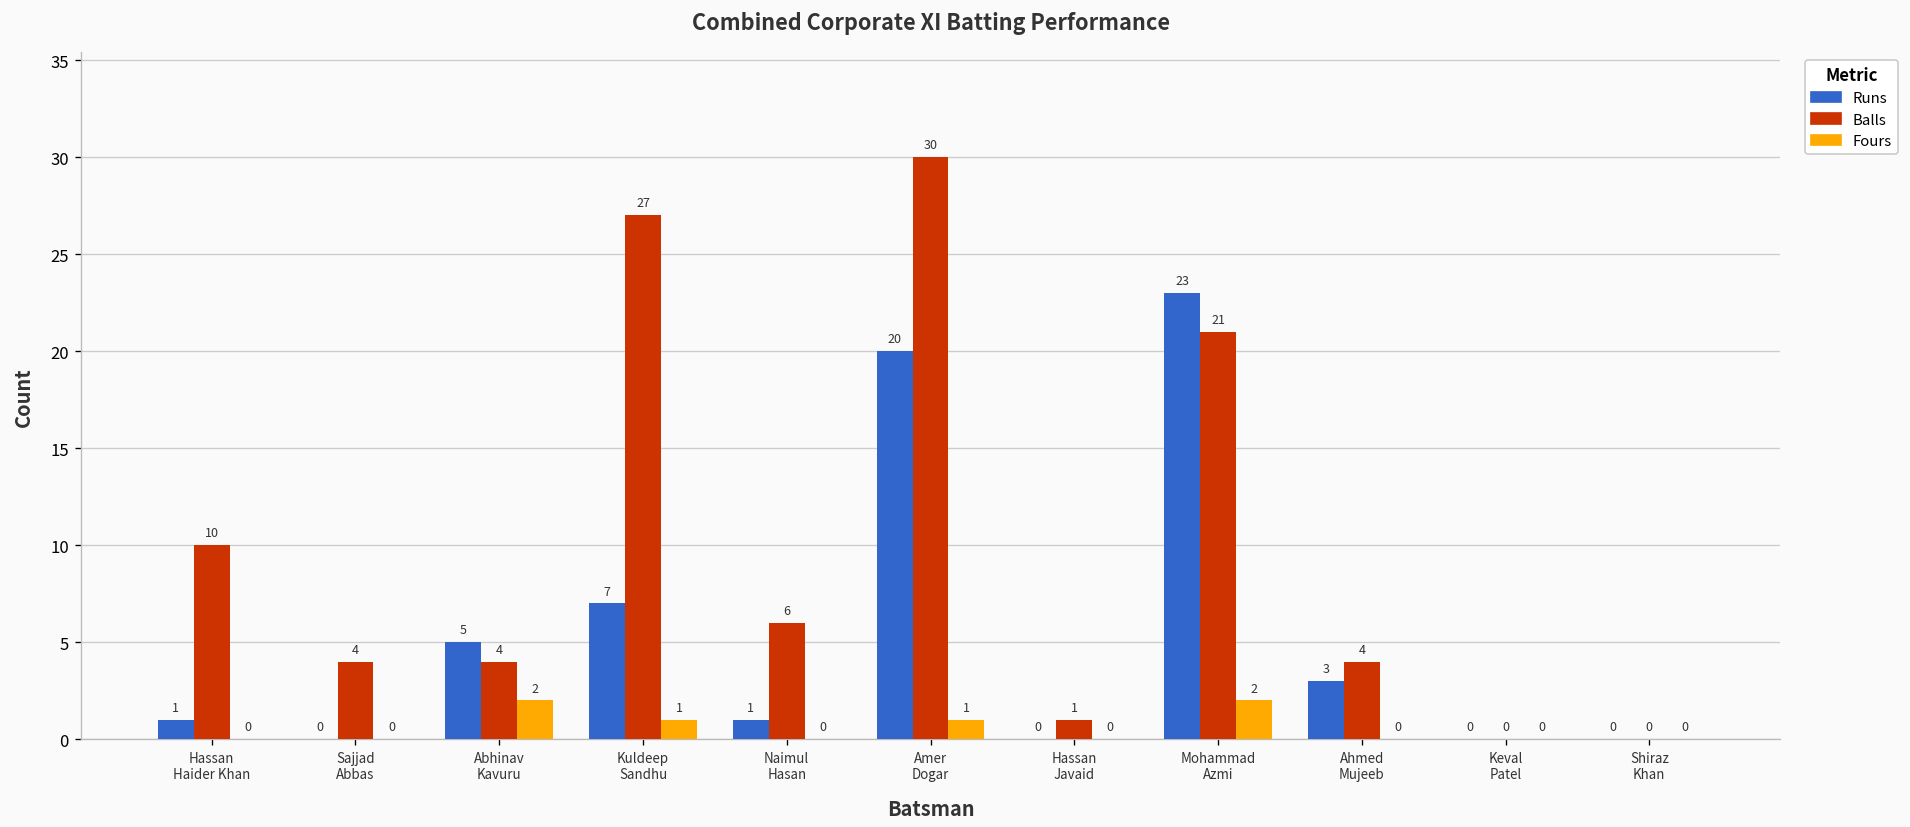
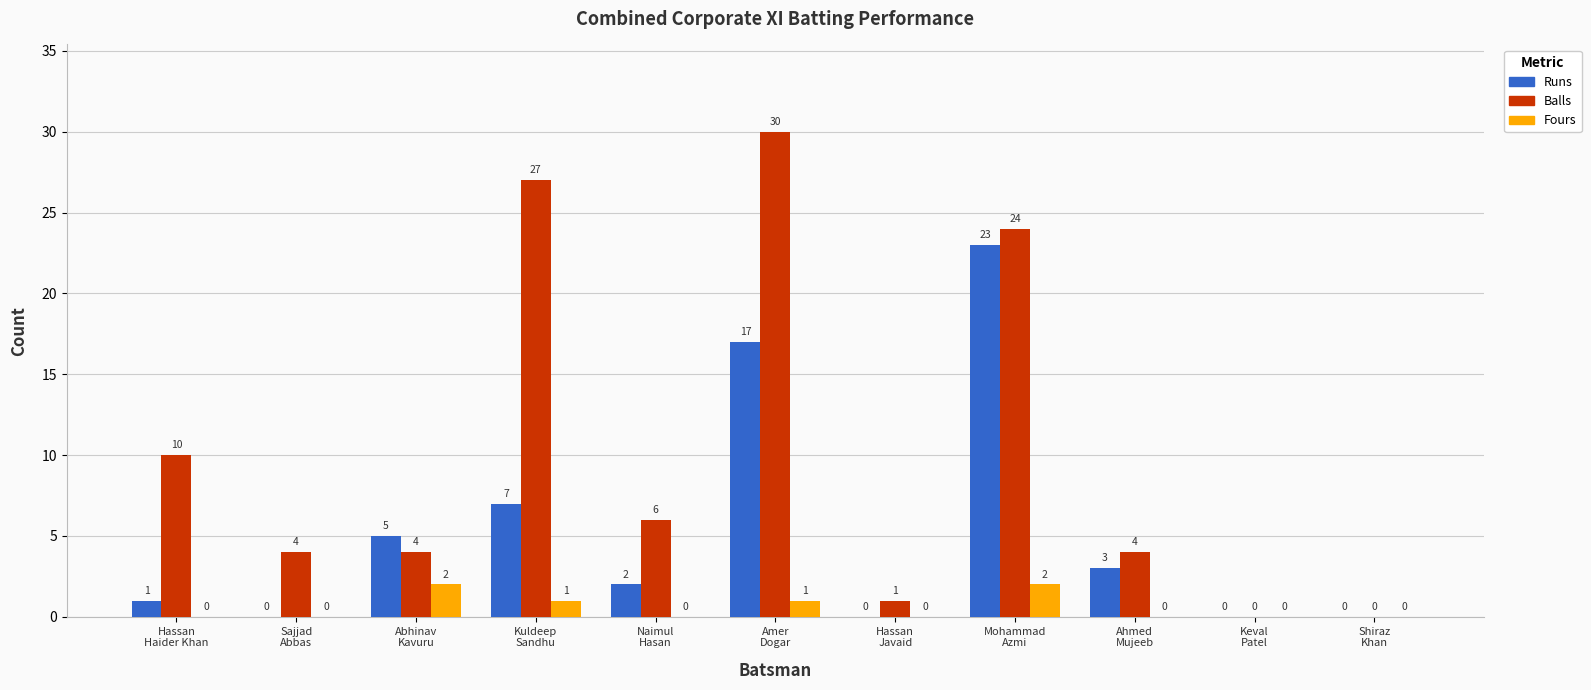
  {
    "Runs": {
      "Hassan Haider Khan": 1,
      "Sajjad Abbas": 0,
      "Abhinav Kavuru": 5,
      "Kuldeep Sandhu": 7,
-     "Naimul Hasan": 1,
-     "Amer Dogar": 20,
+     "Naimul Hasan": 2,
+     "Amer Dogar": 17,
      "Hassan Javaid": 0,
      "Mohammad Azmi": 23,
      "Ahmed Mujeeb": 3,
      "Keval Patel": 0,
      "Shiraz Khan": 0
    },
    "Balls": {
      "Hassan Haider Khan": 10,
      "Sajjad Abbas": 4,
      "Abhinav Kavuru": 4,
      "Kuldeep Sandhu": 27,
      "Naimul Hasan": 6,
      "Amer Dogar": 30,
      "Hassan Javaid": 1,
-     "Mohammad Azmi": 21,
+     "Mohammad Azmi": 24,
      "Ahmed Mujeeb": 4,
      "Keval Patel": 0,
      "Shiraz Khan": 0
    },
    "Fours": {
      "Hassan Haider Khan": 0,
      "Sajjad Abbas": 0,
      "Abhinav Kavuru": 2,
      "Kuldeep Sandhu": 1,
      "Naimul Hasan": 0,
      "Amer Dogar": 1,
      "Hassan Javaid": 0,
      "Mohammad Azmi": 2,
      "Ahmed Mujeeb": 0,
      "Keval Patel": 0,
      "Shiraz Khan": 0
    }
  }
